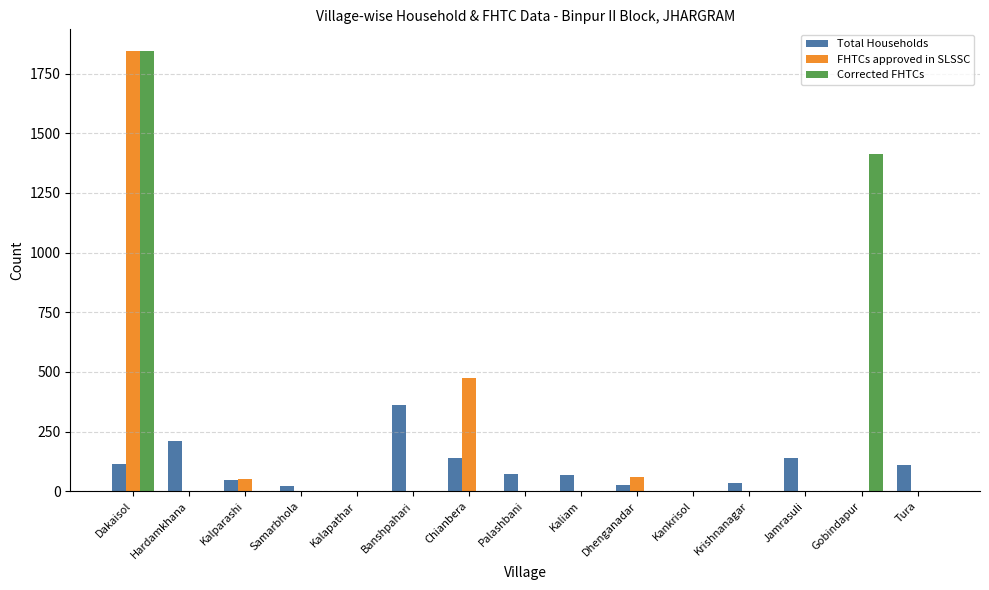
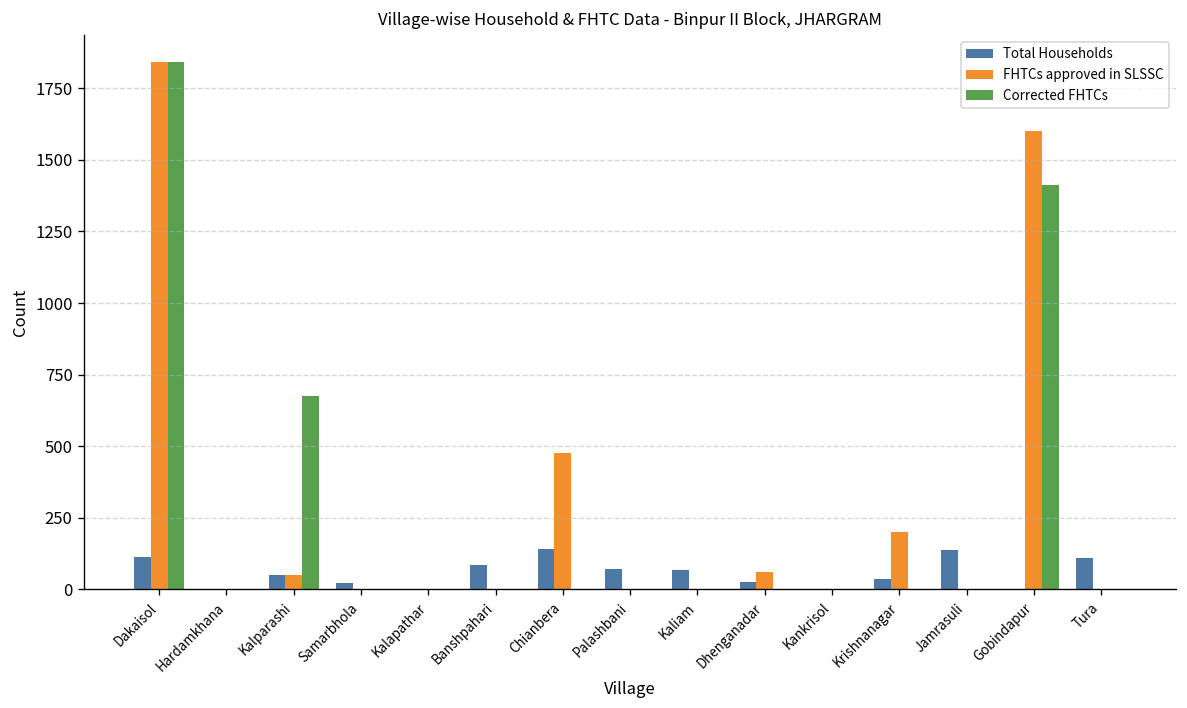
  {
    "Total Households": {
      "Dakaisol": 110,
-     "Hardamkhana": 210,
+     "Hardamkhana": 0,
      "Kalparashi": 50,
      "Samarbhola": 20,
      "Kalapathar": 0,
-     "Banshpahari": 360,
+     "Banshpahari": 80,
      "Chianbera": 140,
      "Palashbani": 70,
      "Kaliam": 70,
      "Dhenganadar": 30,
      "Kankrisol": 0,
      "Krishnanagar": 40,
      "Jamrasuli": 140,
      "Gobindapur": 0,
      "Tura": 110
    },
    "FHTCs approved in SLSSC": {
      "Dakaisol": 1840,
      "Hardamkhana": 0,
      "Kalparashi": 50,
      "Samarbhola": 0,
      "Kalapathar": 0,
      "Banshpahari": 0,
      "Chianbera": 480,
      "Palashbani": 0,
      "Kaliam": 0,
      "Dhenganadar": 60,
      "Kankrisol": 0,
-     "Krishnanagar": 0,
+     "Krishnanagar": 200,
      "Jamrasuli": 0,
-     "Gobindapur": 0,
+     "Gobindapur": 1600,
      "Tura": 0
    },
    "Corrected FHTCs": {
      "Dakaisol": 1840,
      "Hardamkhana": 0,
-     "Kalparashi": 0,
+     "Kalparashi": 670,
      "Samarbhola": 0,
      "Kalapathar": 0,
      "Banshpahari": 0,
      "Chianbera": 0,
      "Palashbani": 0,
      "Kaliam": 0,
      "Dhenganadar": 0,
      "Kankrisol": 0,
      "Krishnanagar": 0,
      "Jamrasuli": 0,
      "Gobindapur": 1410,
      "Tura": 0
    }
  }
